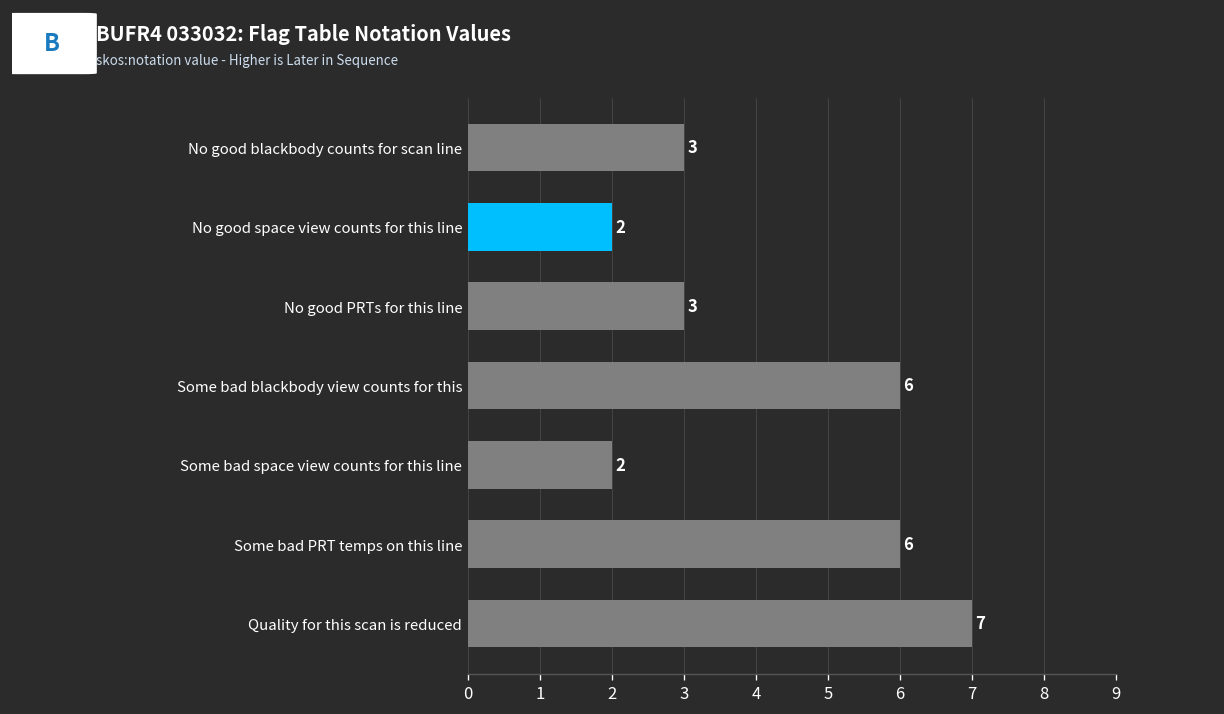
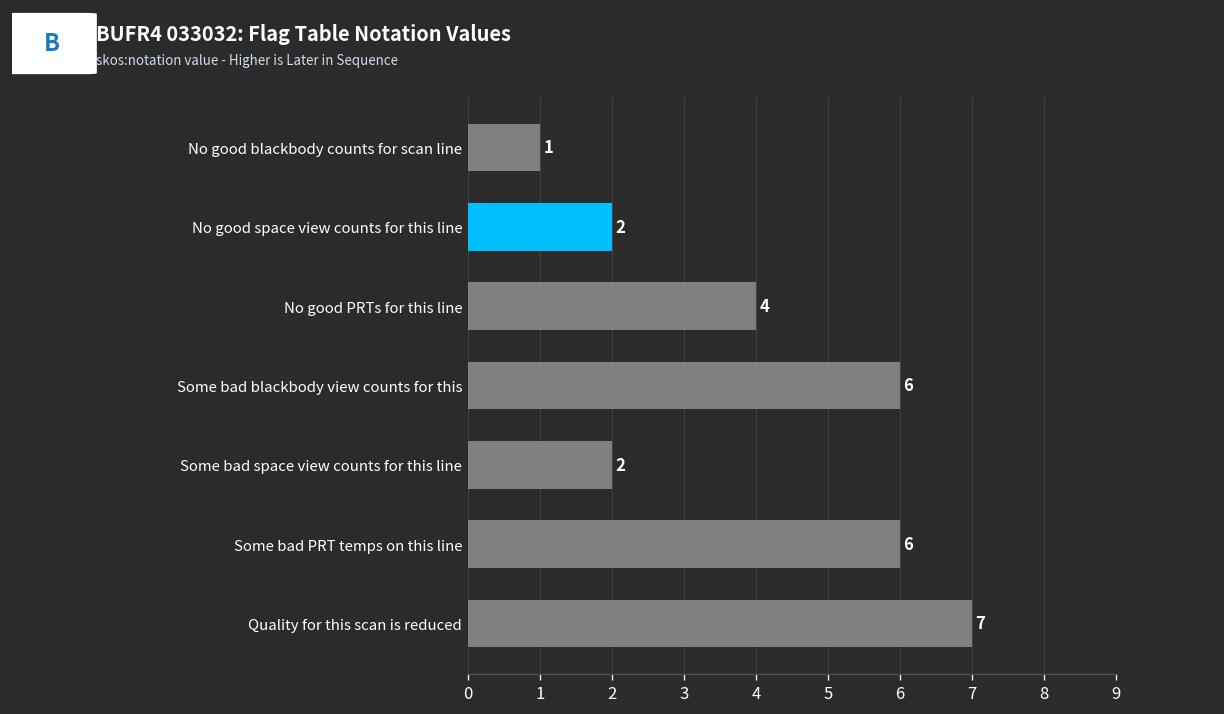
  {
-   "No good blackbody counts for scan line": 3,
+   "No good blackbody counts for scan line": 1,
    "No good space view counts for this line": 2,
-   "No good PRTs for this line": 3,
+   "No good PRTs for this line": 4,
    "Some bad blackbody view counts for this": 6,
    "Some bad space view counts for this line": 2,
    "Some bad PRT temps on this line": 6,
    "Quality for this scan is reduced": 7
  }
